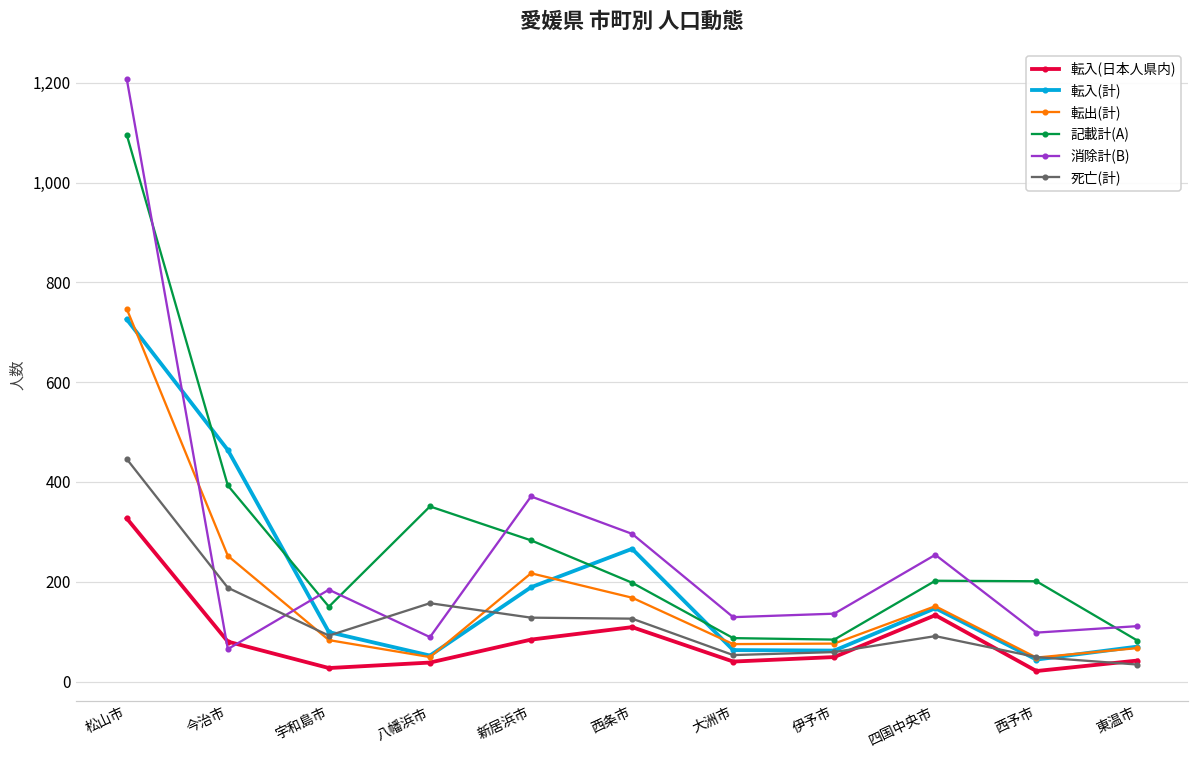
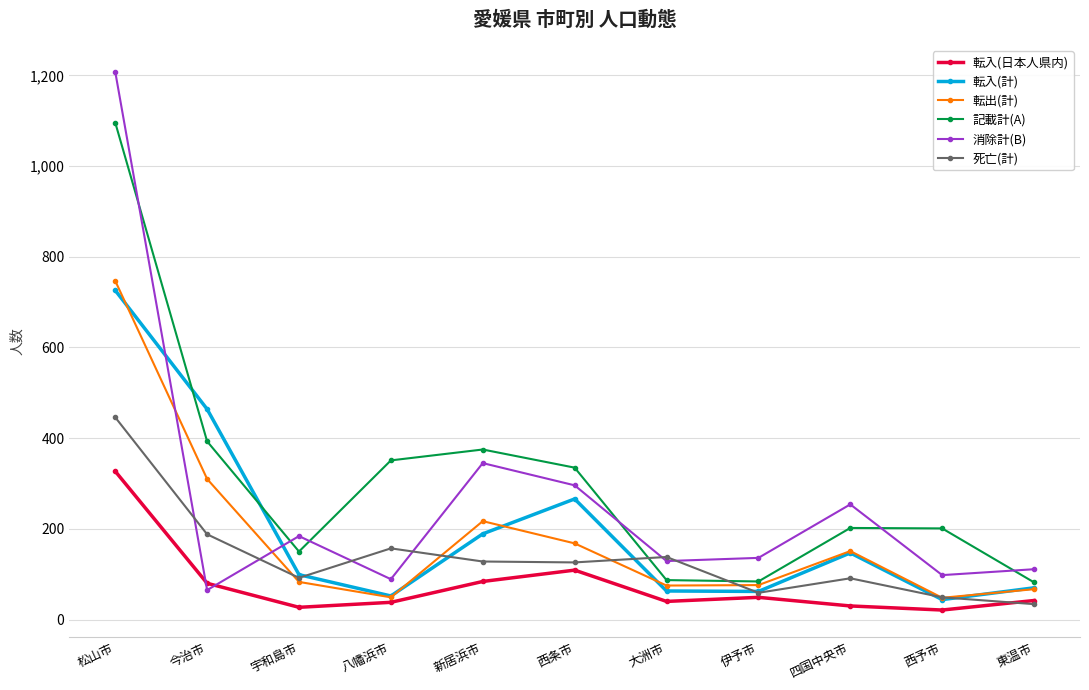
  {
    "転入(日本人県内)": {
      "松山市": "330",
      "今治市": "80",
      "宇和島市": "30",
      "八幡浜市": "40",
      "新居浜市": "80",
      "西条市": "110",
      "大洲市": "40",
      "伊予市": "50",
-     "四国中央市": "130",
+     "四国中央市": "30",
      "西予市": "20",
      "東温市": "40"
    },
    "転入(計)": {
      "松山市": "730",
      "今治市": "460",
      "宇和島市": "100",
      "新居浜市": "190",
      "西条市": "270",
      "大洲市": "60"
    },
    "転出(計)": {
      "松山市": "750",
-     "今治市": "250",
+     "今治市": "310",
      "宇和島市": "80",
      "新居浜市": "220",
      "西条市": "170",
      "大洲市": "80",
      "伊予市": "80"
    },
    "記載計(A)": {
      "松山市": "1,100",
      "今治市": "390",
      "宇和島市": "150",
      "八幡浜市": "350",
-     "新居浜市": "280",
-     "西条市": "200",
+     "新居浜市": "380",
+     "西条市": "340",
      "大洲市": "90",
      "伊予市": "80",
      "四国中央市": "200",
      "西予市": "200",
      "東温市": "80"
    },
    "消除計(B)": {
      "松山市": "1,210",
      "今治市": "70",
      "宇和島市": "180",
      "八幡浜市": "90",
-     "新居浜市": "370",
+     "新居浜市": "350",
      "西条市": "300",
      "大洲市": "130",
      "伊予市": "140",
      "四国中央市": "250",
      "西予市": "100",
      "東温市": "110"
    },
    "死亡(計)": {
      "松山市": "450",
      "今治市": "190",
      "宇和島市": "90",
      "八幡浜市": "160",
      "新居浜市": "130",
      "西条市": "130",
-     "大洲市": "50",
+     "大洲市": "140",
      "四国中央市": "90",
      "東温市": "30"
    }
  }
